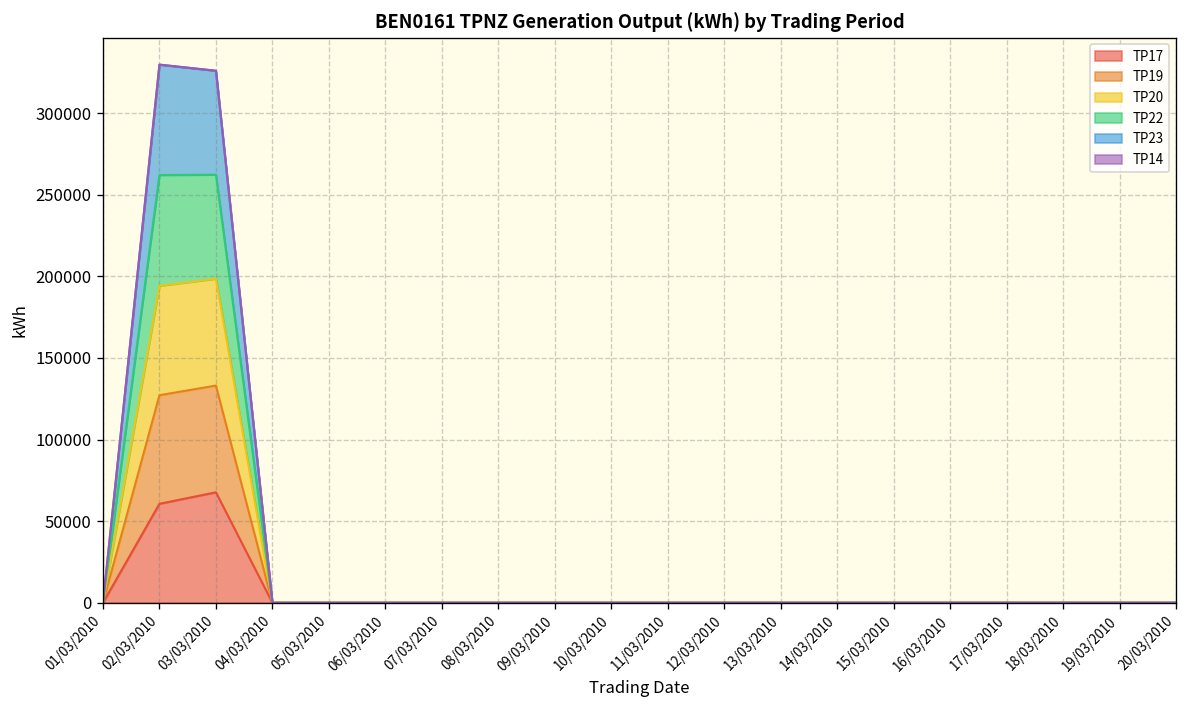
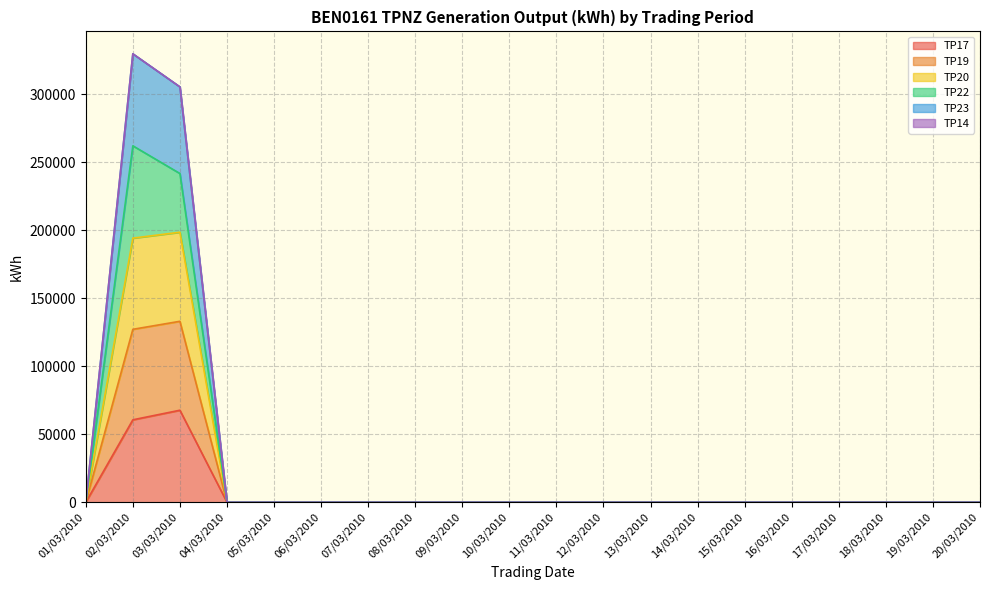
  {
    "TP20": {
      "02/03/2010": 67000,
      "03/03/2010": 66000
    },
    "TP22": {
      "02/03/2010": 68000,
-     "03/03/2010": 64000
+     "03/03/2010": 43000
    }
  }
